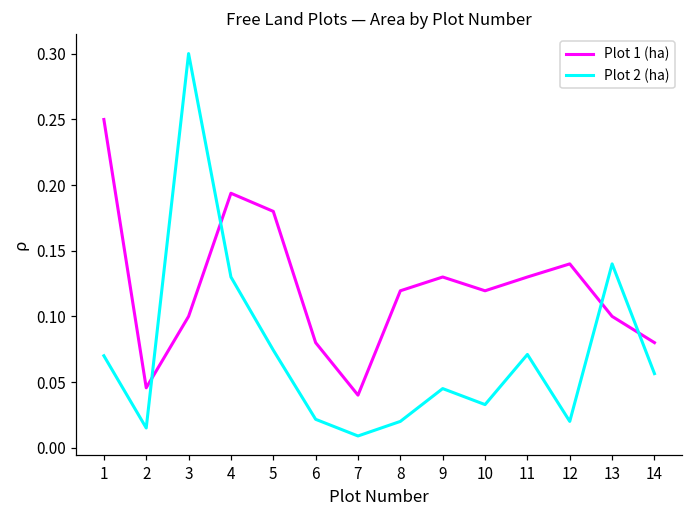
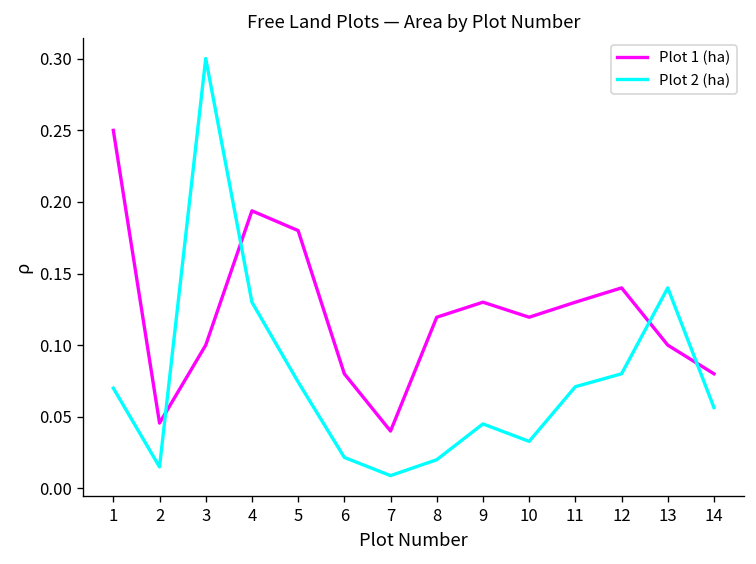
  {
    "Plot 1 (ha)": {
      "1": 0.25,
      "2": 0.046,
      "3": 0.10,
      "4": 0.194,
      "5": 0.18,
      "6": 0.08,
      "7": 0.04,
      "8": 0.12,
      "9": 0.13,
      "10": 0.12,
      "11": 0.13,
      "12": 0.14,
      "13": 0.10,
      "14": 0.08
    },
    "Plot 2 (ha)": {
      "1": 0.07,
      "2": 0.015,
      "3": 0.30,
      "4": 0.13,
      "5": 0.074,
      "6": 0.02,
      "7": 0.01,
      "8": 0.02,
      "9": 0.045,
      "10": 0.033,
      "11": 0.07,
-     "12": 0.02,
+     "12": 0.08,
      "13": 0.14,
      "14": 0.056
    }
  }
